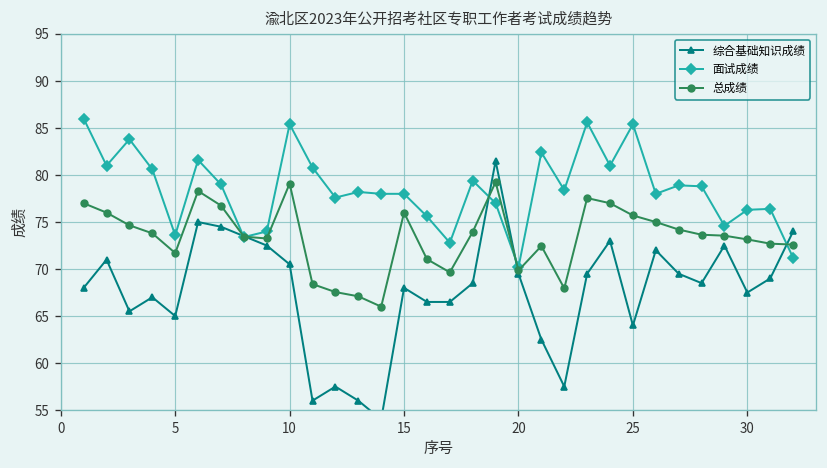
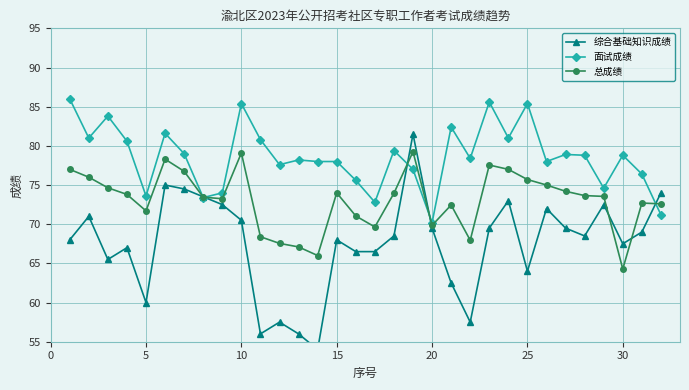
  {
    "综合基础知识成绩": {
-     "5": 65,
+     "5": 60,
      "10": 71,
      "15": 68,
      "20": 70,
      "25": 64,
      "30": 68
    },
    "面试成绩": {
      "5": 74,
      "10": 85,
      "15": 78,
      "20": 70,
      "25": 85,
-     "30": 76
+     "30": 79
    },
    "总成绩": {
      "5": 72,
      "10": 79,
-     "15": 76,
+     "15": 74,
      "20": 70,
      "25": 76,
-     "30": 73
+     "30": 64
    }
  }
